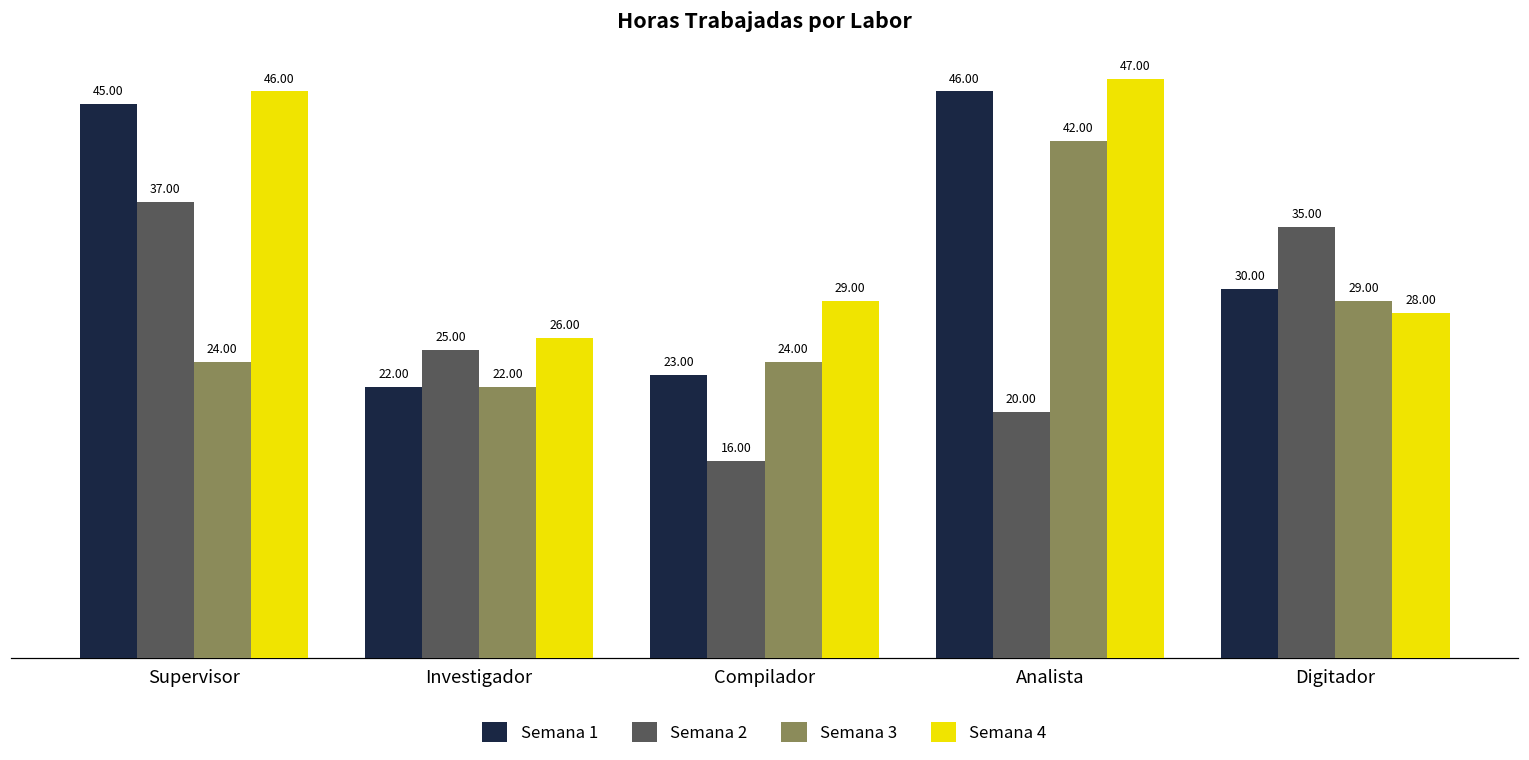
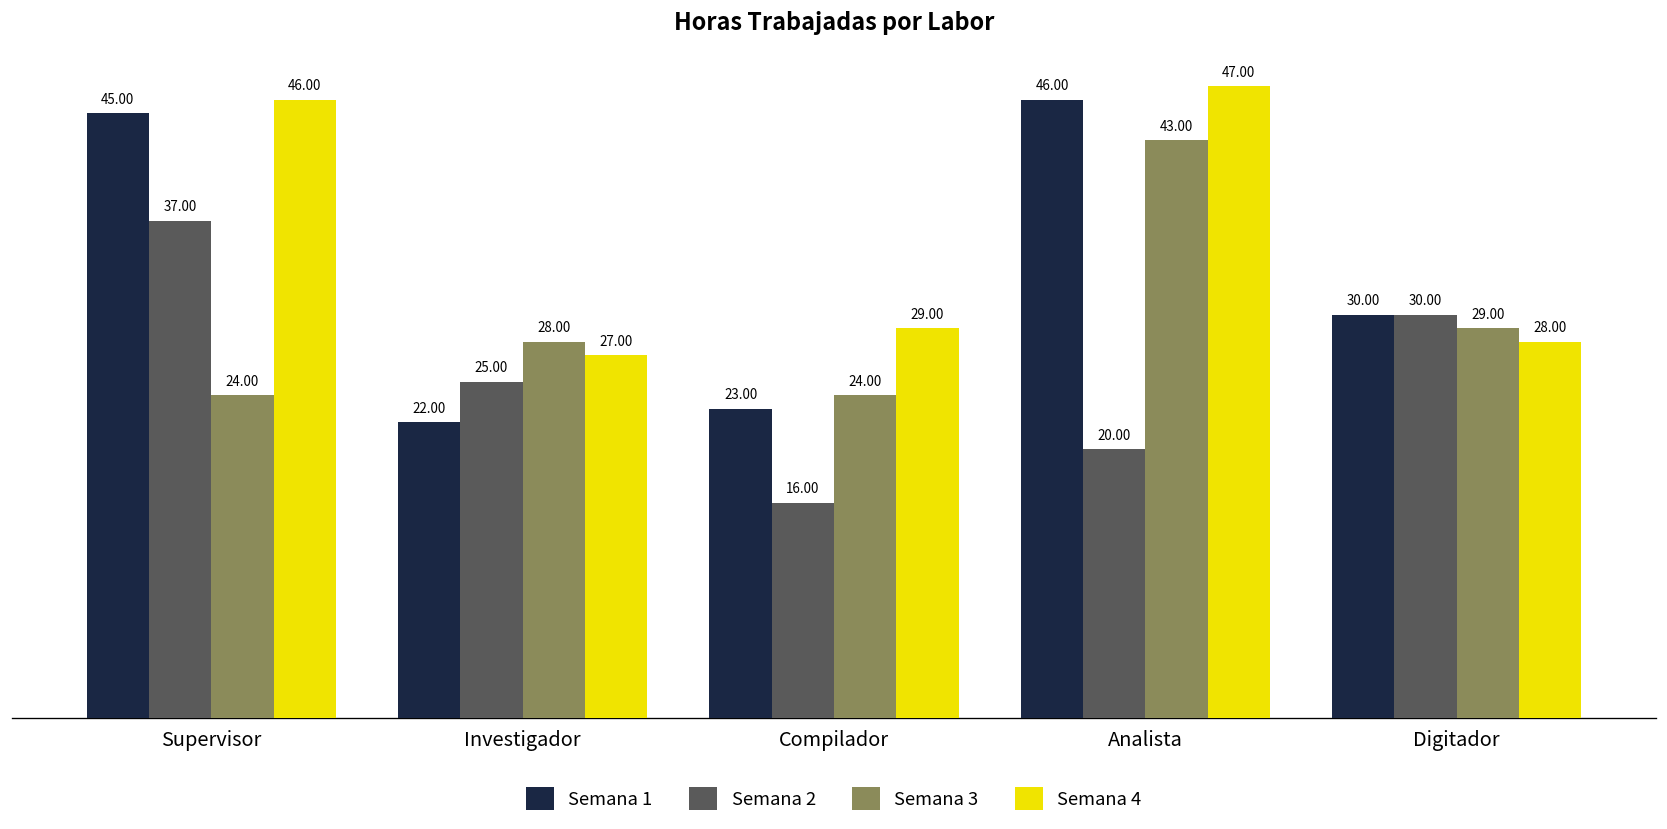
  {
    "Semana 1": {
      "Supervisor": 45.00,
      "Investigador": 22.00,
      "Compilador": 23.00,
      "Analista": 46.00,
      "Digitador": 30.00
    },
    "Semana 2": {
      "Supervisor": 37.00,
      "Investigador": 25.00,
      "Compilador": 16.00,
      "Analista": 20.00,
-     "Digitador": 35.00
+     "Digitador": 30.00
    },
    "Semana 3": {
      "Supervisor": 24.00,
-     "Investigador": 22.00,
+     "Investigador": 28.00,
      "Compilador": 24.00,
-     "Analista": 42.00,
+     "Analista": 43.00,
      "Digitador": 29.00
    },
    "Semana 4": {
      "Supervisor": 46.00,
-     "Investigador": 26.00,
+     "Investigador": 27.00,
      "Compilador": 29.00,
      "Analista": 47.00,
      "Digitador": 28.00
    }
  }
